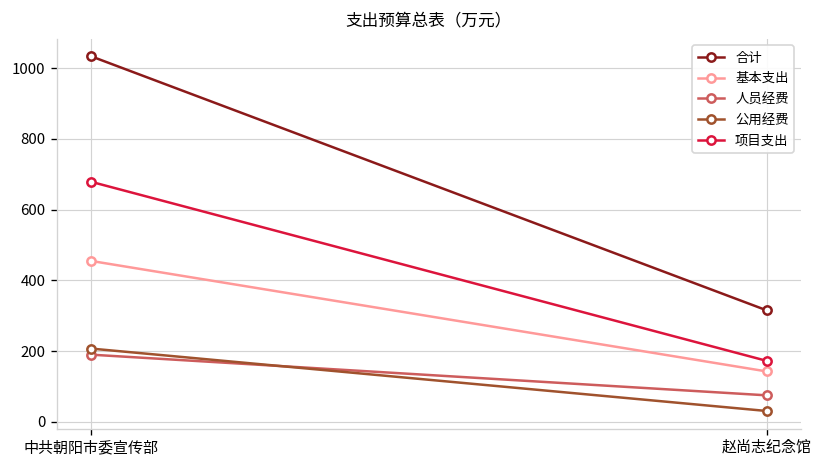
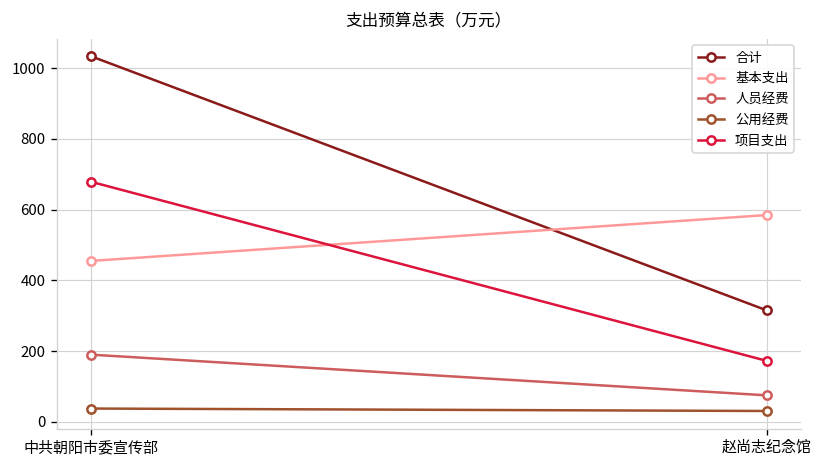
  {
    "合计": {
      "中共朝阳市委宣传部": 1030,
      "赵尚志纪念馆": 320
    },
    "基本支出": {
      "中共朝阳市委宣传部": 460,
-     "赵尚志纪念馆": 140
+     "赵尚志纪念馆": 580
    },
    "人员经费": {
      "中共朝阳市委宣传部": 190,
      "赵尚志纪念馆": 80
    },
    "公用经费": {
-     "中共朝阳市委宣传部": 210,
+     "中共朝阳市委宣传部": 40,
      "赵尚志纪念馆": 30
    },
    "项目支出": {
      "中共朝阳市委宣传部": 680,
      "赵尚志纪念馆": 170
    }
  }
